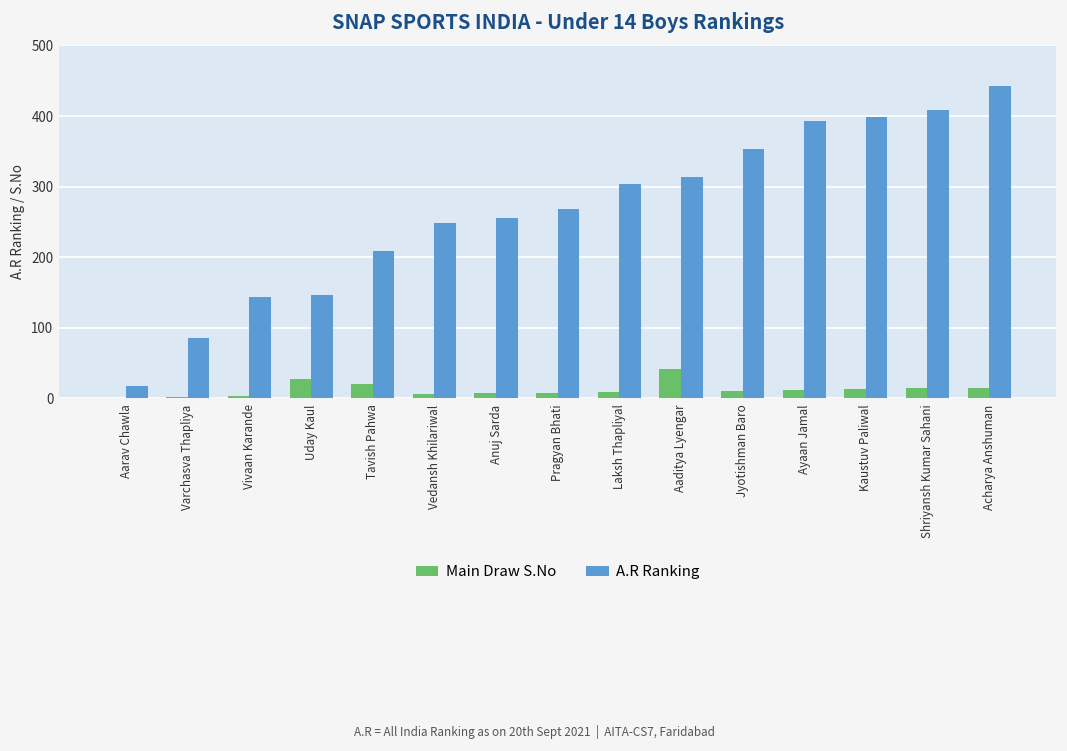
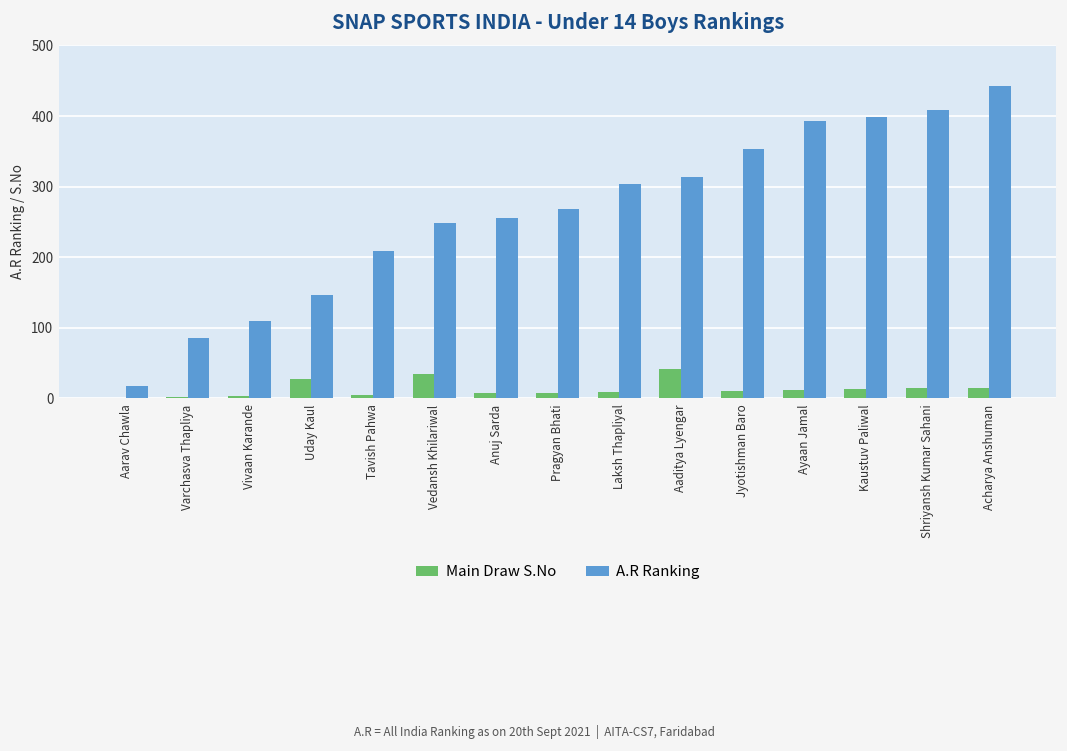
  {
    "Main Draw S.No": {
      "Uday Kaul": 30,
-     "Tavish Pahwa": 20,
-     "Vedansh Khilariwal": 10,
+     "Tavish Pahwa": 10,
+     "Vedansh Khilariwal": 40,
      "Anuj Sarda": 10,
      "Pragyan Bhati": 10,
      "Laksh Thapliyal": 10,
      "Aaditya Lyengar": 40,
      "Jyotishman Baro": 10,
      "Ayaan Jamal": 10,
      "Kaustuv Paliwal": 10,
      "Shriyansh Kumar Sahani": 10,
      "Acharya Anshuman": 20
    },
    "A.R Ranking": {
      "Aarav Chawla": 20,
      "Varchasva Thapliya": 90,
-     "Vivaan Karande": 140,
+     "Vivaan Karande": 110,
      "Uday Kaul": 150,
      "Tavish Pahwa": 210,
      "Vedansh Khilariwal": 250,
      "Anuj Sarda": 260,
      "Pragyan Bhati": 270,
      "Laksh Thapliyal": 300,
      "Aaditya Lyengar": 310,
      "Jyotishman Baro": 350,
      "Ayaan Jamal": 390,
      "Kaustuv Paliwal": 400,
      "Shriyansh Kumar Sahani": 410,
      "Acharya Anshuman": 440
    }
  }
